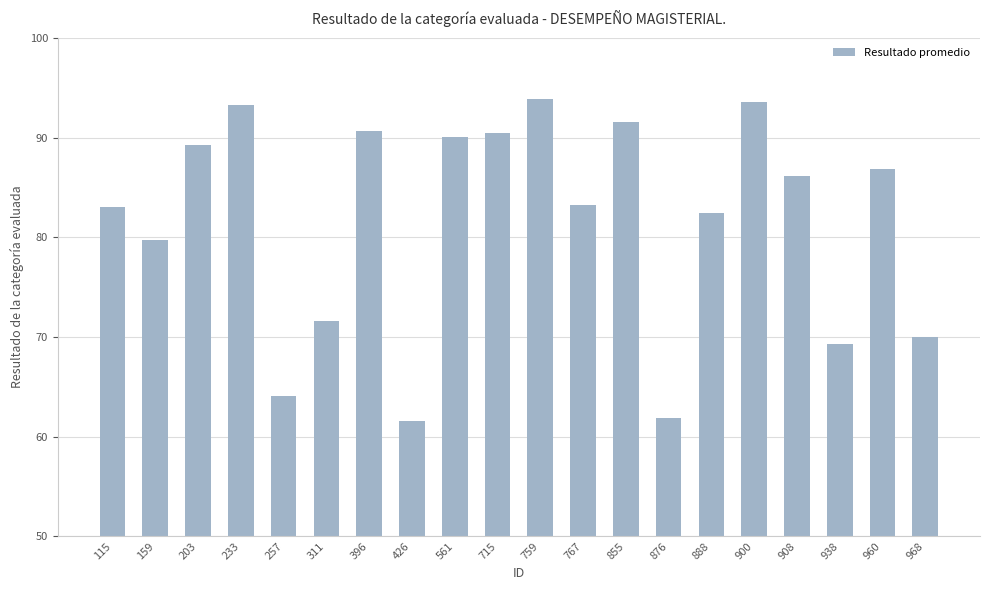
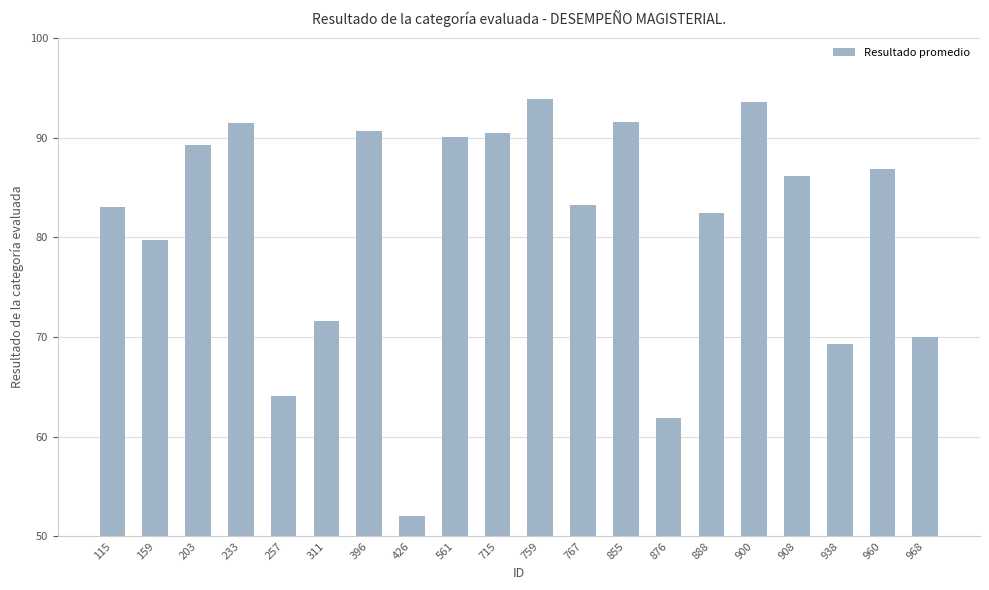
  {
    "115": 83,
    "159": 80,
    "203": 89,
-   "233": 93,
+   "233": 91,
    "257": 64,
    "311": 72,
    "396": 91,
-   "426": 62,
+   "426": 52,
    "561": 90,
    "715": 90,
    "759": 94,
    "767": 83,
    "855": 92,
    "876": 62,
    "888": 82,
    "900": 94,
    "908": 86,
    "938": 69,
    "960": 87,
    "968": 70
  }
